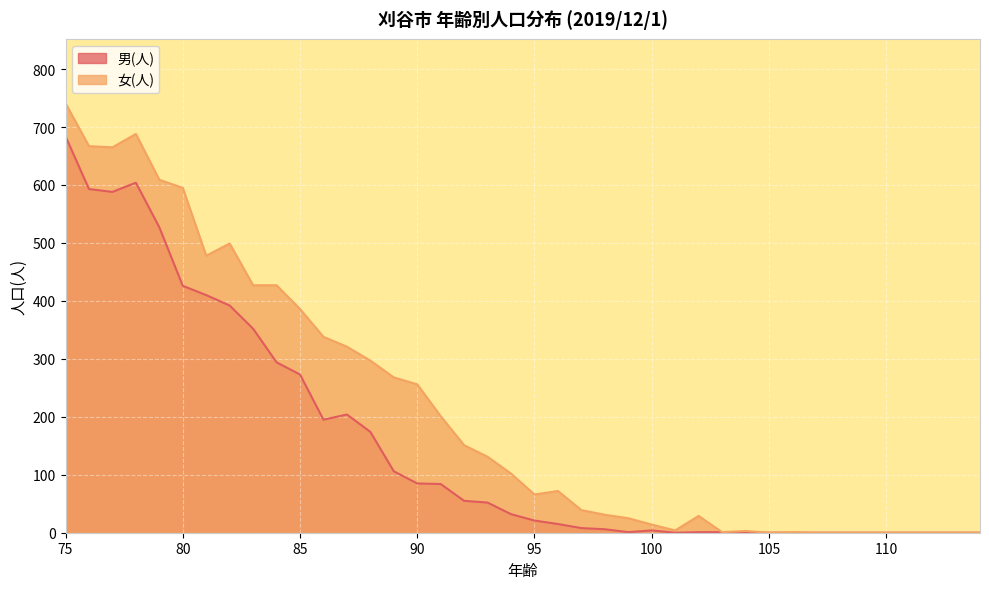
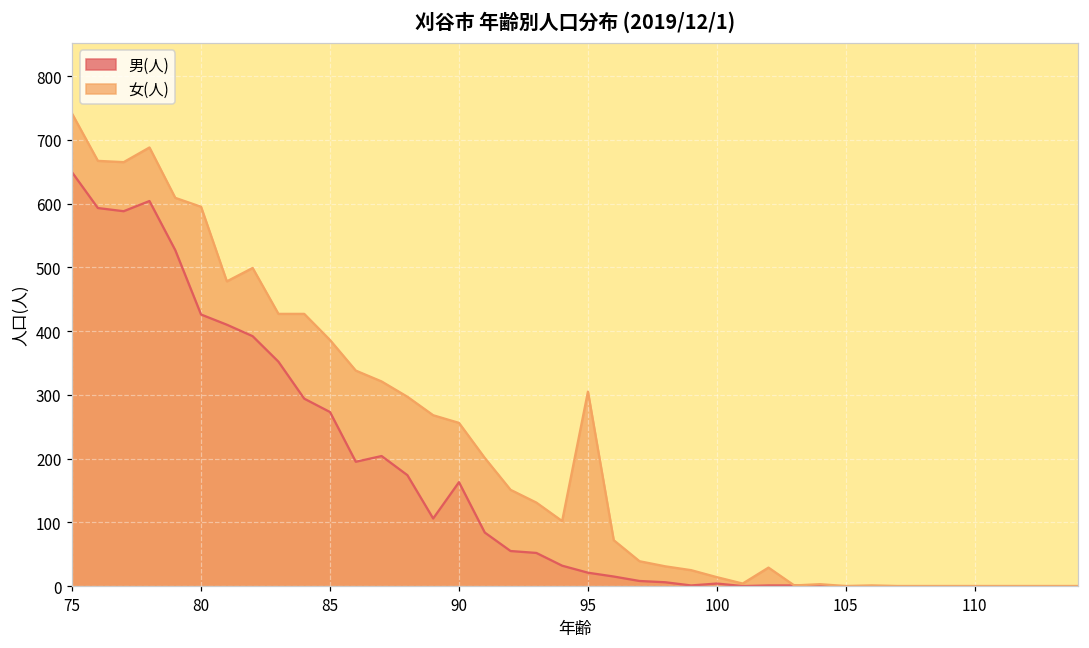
  {
    "男(人)": {
-     "75": 680,
+     "75": 650,
      "80": 430,
      "85": 270,
-     "90": 90,
+     "90": 160,
      "95": 20,
      "100": 0
    },
    "女(人)": {
      "75": 740,
      "80": 600,
      "85": 390,
      "90": 260,
-     "95": 70,
+     "95": 310,
      "100": 10
    }
  }
